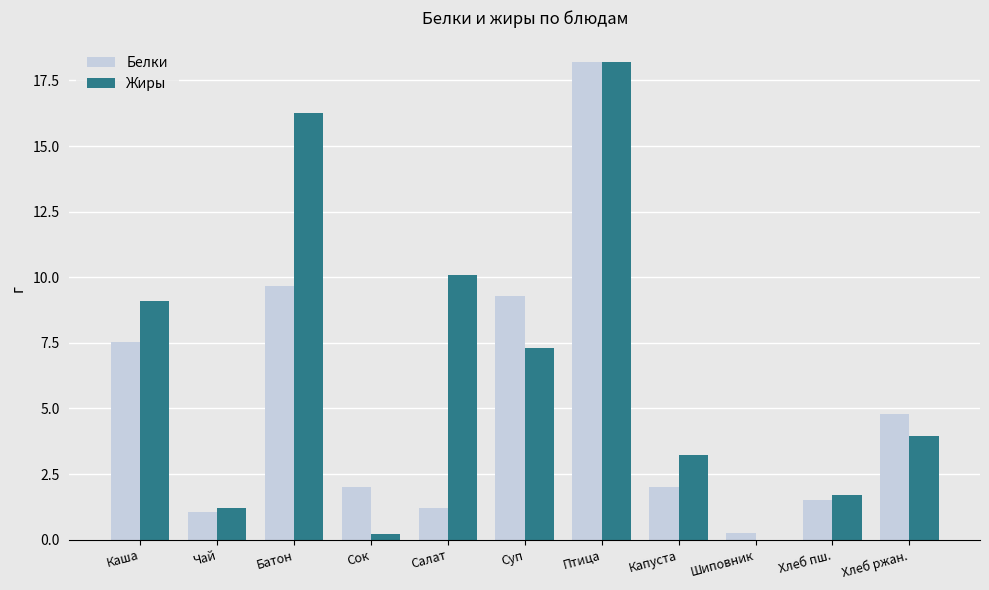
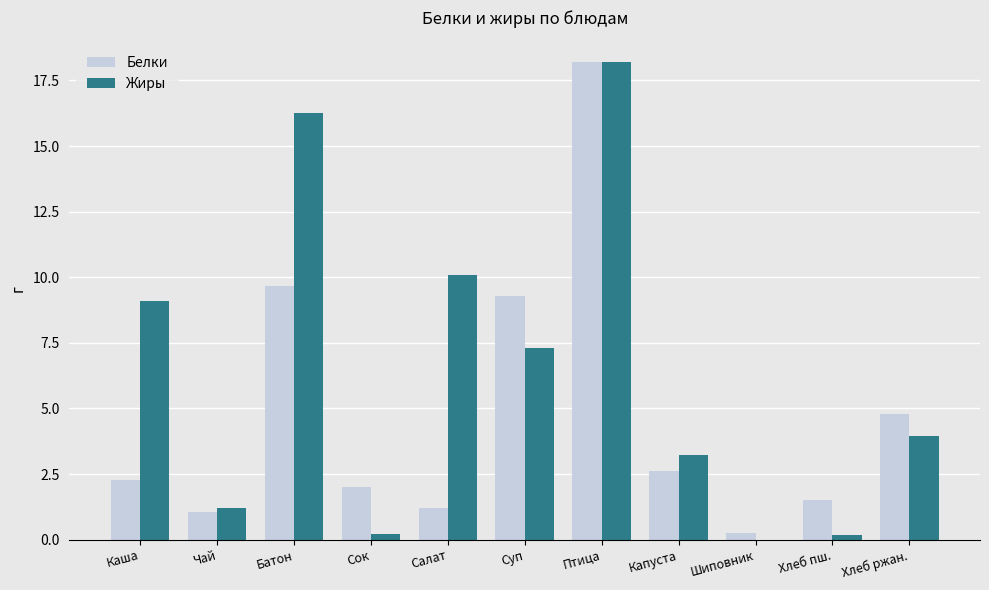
  {
    "Белки": {
-     "Каша": 7.6,
+     "Каша": 2.3,
      "Чай": 1.1,
      "Батон": 9.7,
      "Сок": 2.0,
      "Салат": 1.2,
      "Суп": 9.3,
      "Птица": 18.2,
-     "Капуста": 2.0,
+     "Капуста": 2.6,
      "Шиповник": 0.3,
      "Хлеб пш.": 1.5,
      "Хлеб ржан.": 4.8
    },
    "Жиры": {
      "Каша": 9.1,
      "Чай": 1.2,
      "Батон": 16.2,
      "Сок": 0.2,
      "Салат": 10.1,
      "Суп": 7.3,
      "Птица": 18.2,
      "Капуста": 3.2,
      "Шиповник": 0.0,
-     "Хлеб пш.": 1.7,
+     "Хлеб пш.": 0.2,
      "Хлеб ржан.": 4.0
    }
  }
